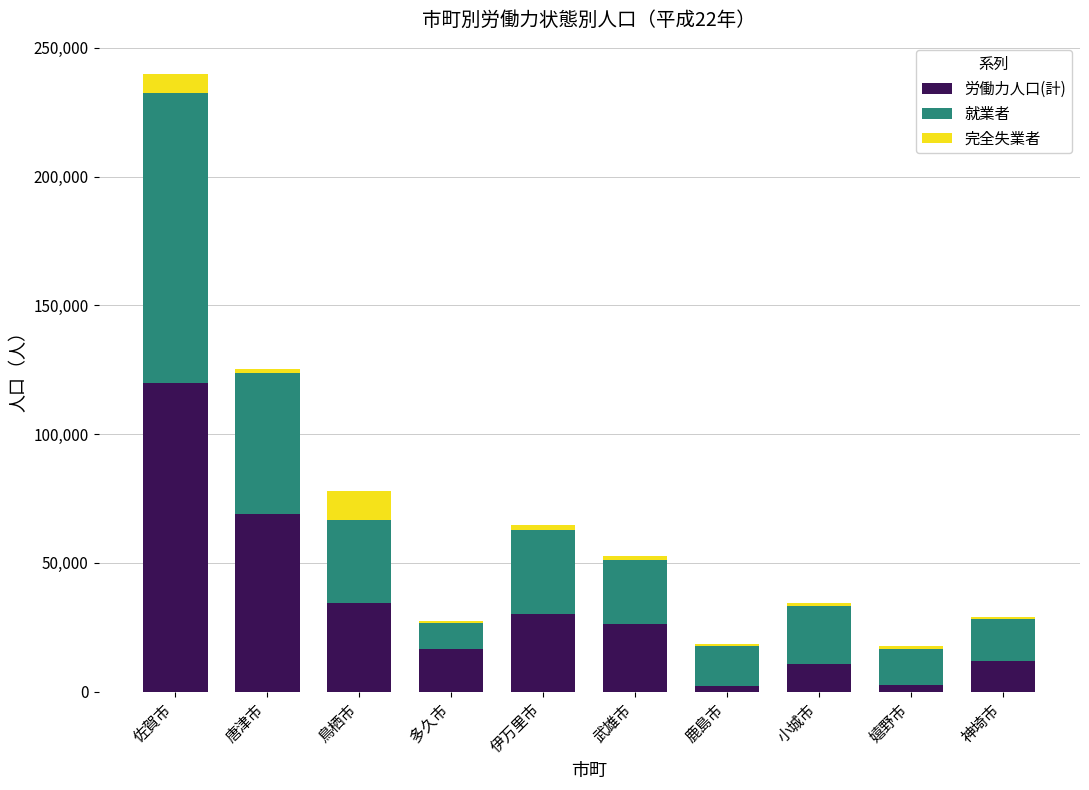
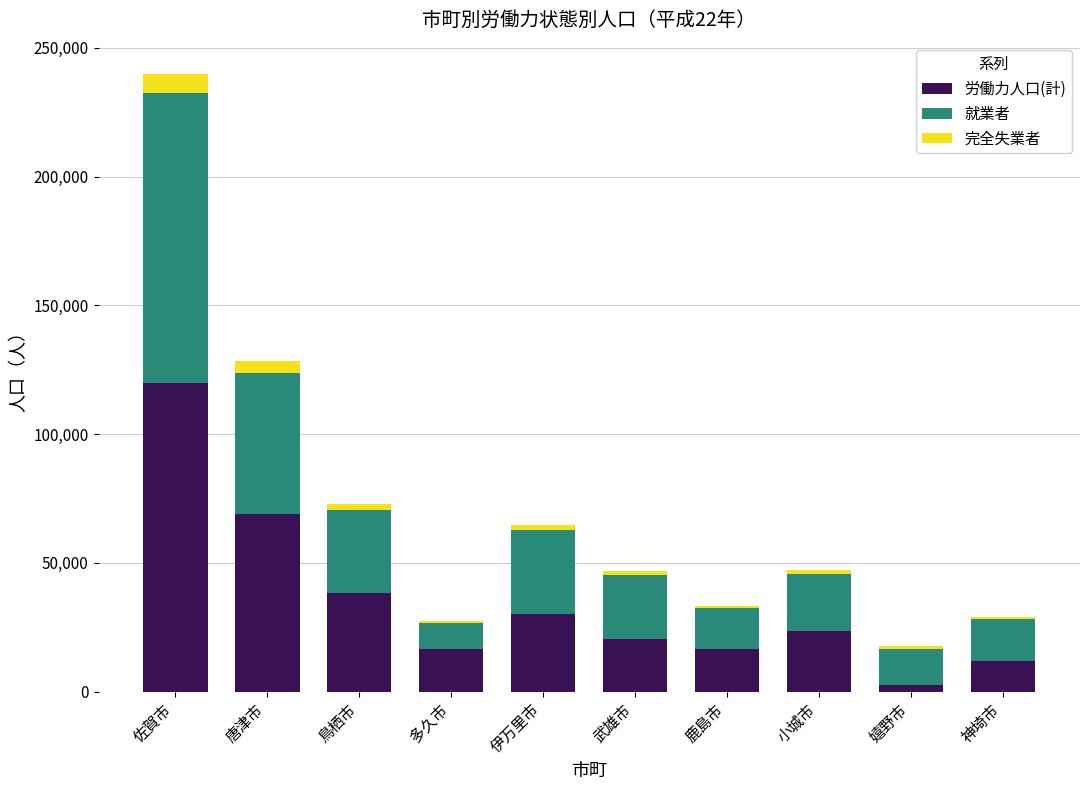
  {
    "労働力人口(計)": {
      "佐賀市": "120,000",
      "唐津市": "69,000",
-     "鳥栖市": "35,000",
+     "鳥栖市": "38,000",
      "多久市": "17,000",
      "伊万里市": "30,000",
-     "武雄市": "26,000",
-     "鹿島市": "2,000",
-     "小城市": "11,000",
+     "武雄市": "20,000",
+     "鹿島市": "17,000",
+     "小城市": "24,000",
      "嬉野市": "2,000",
      "神埼市": "12,000"
    },
    "就業者": {
      "佐賀市": "112,000",
      "唐津市": "55,000",
      "鳥栖市": "32,000",
      "多久市": "10,000",
      "伊万里市": "33,000",
      "武雄市": "25,000",
      "鹿島市": "16,000",
      "小城市": "22,000",
      "嬉野市": "14,000",
      "神埼市": "16,000"
    },
    "完全失業者": {
      "佐賀市": "8,000",
-     "唐津市": "2,000",
-     "鳥栖市": "11,000",
+     "唐津市": "5,000",
+     "鳥栖市": "2,000",
      "伊万里市": "2,000",
      "武雄市": "1,000",
      "小城市": "1,000"
    }
  }
